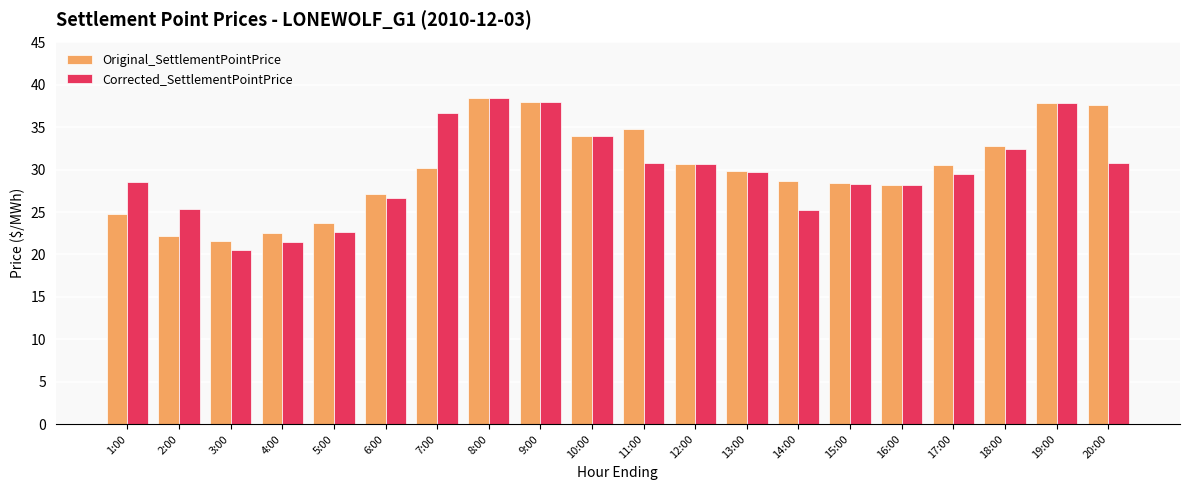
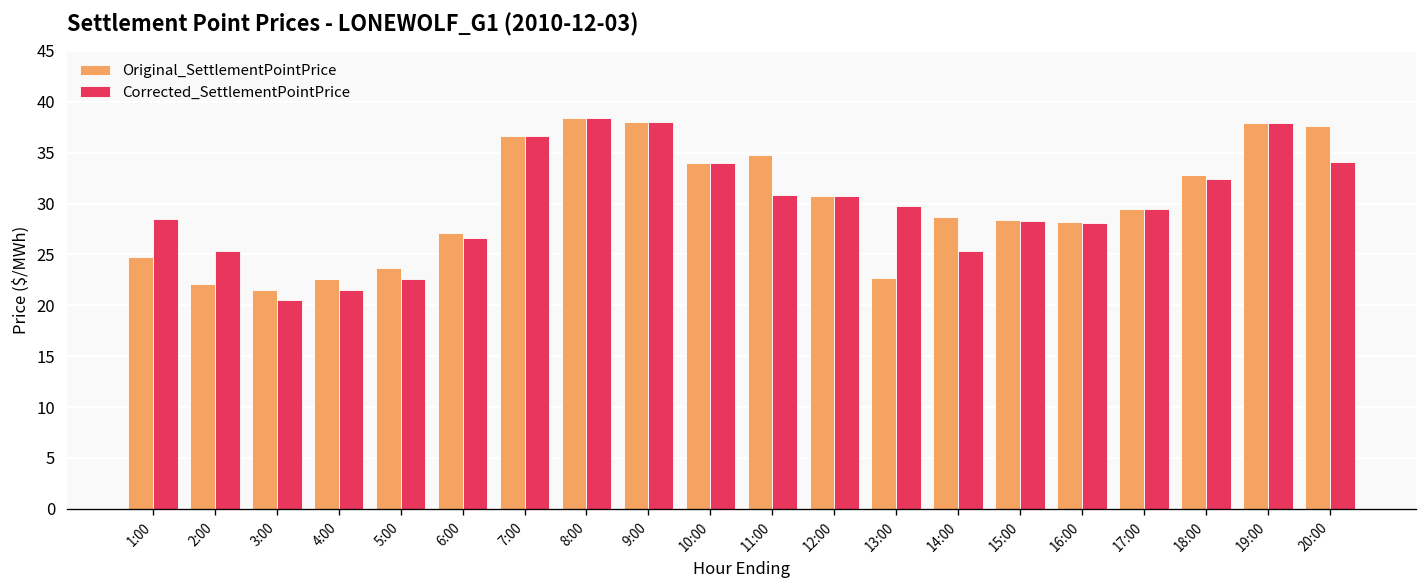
  {
    "Original_SettlementPointPrice": {
      "1:00": 25,
      "2:00": 22,
      "3:00": 22,
      "4:00": 23,
      "5:00": 24,
      "6:00": 27,
-     "7:00": 30,
+     "7:00": 37,
      "8:00": 38,
      "9:00": 38,
      "10:00": 34,
      "11:00": 35,
      "12:00": 31,
-     "13:00": 30,
+     "13:00": 23,
      "14:00": 29,
      "15:00": 28,
      "16:00": 28,
-     "17:00": 31,
+     "17:00": 29,
      "18:00": 33,
      "19:00": 38,
      "20:00": 38
    },
    "Corrected_SettlementPointPrice": {
      "1:00": 29,
      "2:00": 25,
      "3:00": 20,
      "4:00": 21,
      "5:00": 23,
      "6:00": 27,
      "7:00": 37,
      "8:00": 38,
      "9:00": 38,
      "10:00": 34,
      "11:00": 31,
      "12:00": 31,
      "13:00": 30,
      "14:00": 25,
      "15:00": 28,
      "16:00": 28,
      "17:00": 30,
      "18:00": 32,
      "19:00": 38,
-     "20:00": 31
+     "20:00": 34
    }
  }
